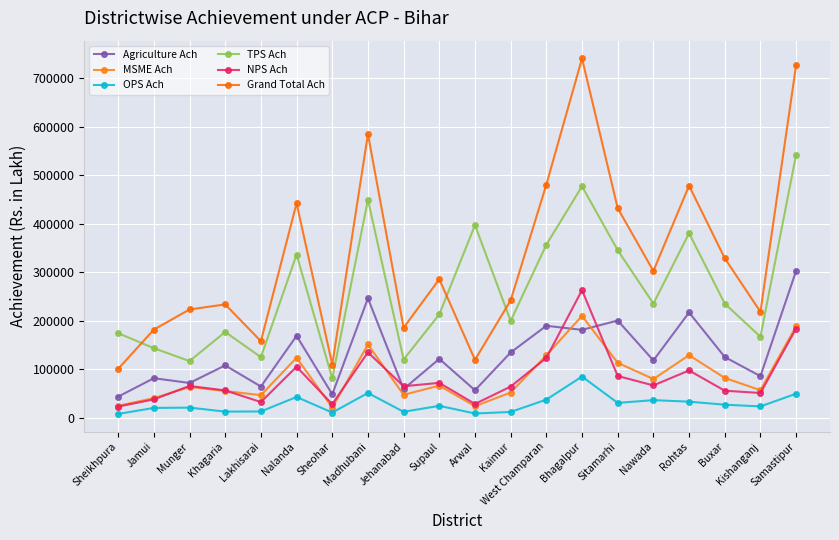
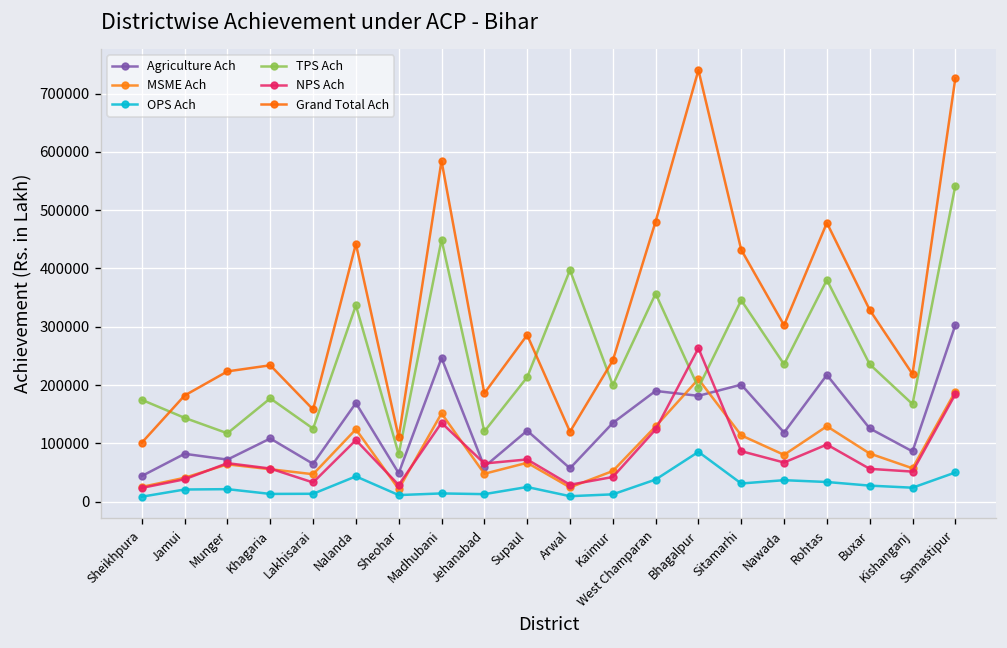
  {
    "Agriculture Ach": {
      "Sheikhpura": 40000,
      "Jamui": 80000,
      "Munger": 70000,
      "Khagaria": 110000,
      "Lakhisarai": 60000,
      "Nalanda": 170000,
      "Sheohar": 50000,
      "Madhubani": 250000,
      "Jehanabad": 60000,
      "Supaul": 120000,
      "Arwal": 60000,
      "Kaimur": 130000,
      "West Champaran": 190000,
      "Bhagalpur": 180000,
      "Sitamarhi": 200000,
      "Nawada": 120000,
      "Rohtas": 220000,
      "Buxar": 130000,
      "Kishanganj": 90000,
      "Samastipur": 300000
    },
    "OPS Ach": {
      "Sheikhpura": 10000,
      "Jamui": 20000,
      "Munger": 20000,
      "Khagaria": 10000,
      "Lakhisarai": 10000,
      "Nalanda": 40000,
      "Sheohar": 10000,
-     "Madhubani": 50000,
+     "Madhubani": 10000,
      "Jehanabad": 10000,
      "Supaul": 30000,
      "Arwal": 10000,
      "Kaimur": 10000,
      "West Champaran": 40000,
      "Bhagalpur": 90000,
      "Sitamarhi": 30000,
      "Nawada": 40000,
      "Rohtas": 30000,
      "Buxar": 30000,
      "Kishanganj": 20000,
      "Samastipur": 50000
    },
    "TPS Ach": {
      "Sheikhpura": 170000,
      "Jamui": 140000,
      "Munger": 120000,
      "Khagaria": 180000,
      "Lakhisarai": 130000,
      "Nalanda": 340000,
      "Sheohar": 80000,
      "Madhubani": 450000,
      "Jehanabad": 120000,
      "Supaul": 210000,
      "Arwal": 400000,
      "Kaimur": 200000,
      "West Champaran": 360000,
-     "Bhagalpur": 480000,
+     "Bhagalpur": 200000,
      "Sitamarhi": 350000,
      "Nawada": 240000,
      "Rohtas": 380000,
      "Buxar": 240000,
      "Kishanganj": 170000,
      "Samastipur": 540000
    },
    "NPS Ach": {
      "Lakhisarai": 30000,
      "Nalanda": 110000,
      "Sheohar": 30000,
      "Madhubani": 140000,
      "Jehanabad": 70000,
      "Supaul": 70000,
-     "Kaimur": 60000,
+     "Kaimur": 40000,
      "West Champaran": 120000,
      "Bhagalpur": 260000,
      "Sitamarhi": 90000,
      "Nawada": 70000,
      "Rohtas": 100000,
      "Buxar": 60000,
      "Kishanganj": 50000
    }
  }
